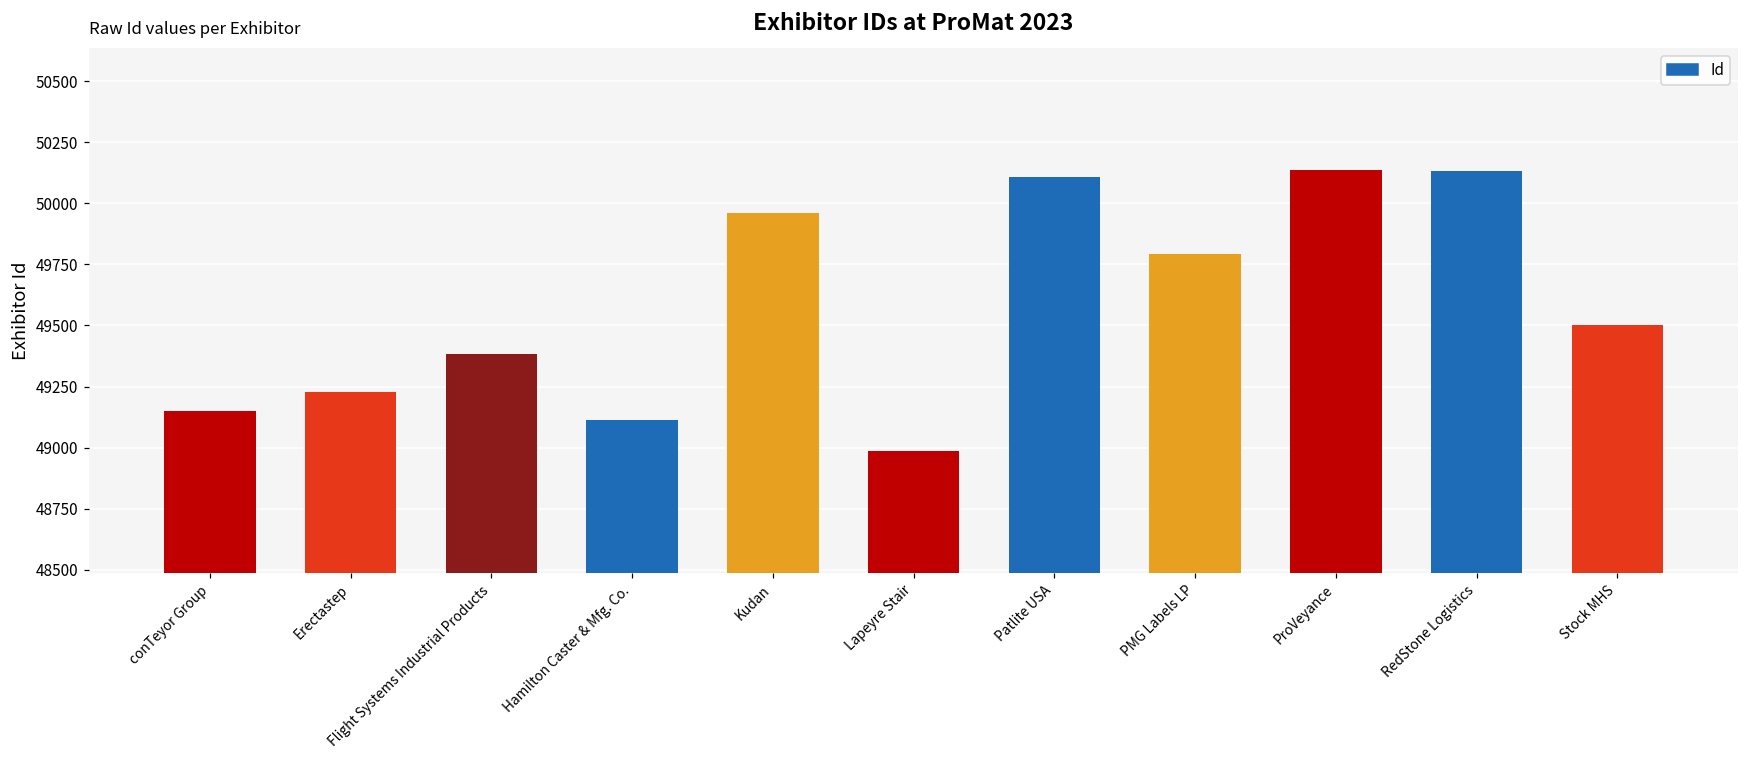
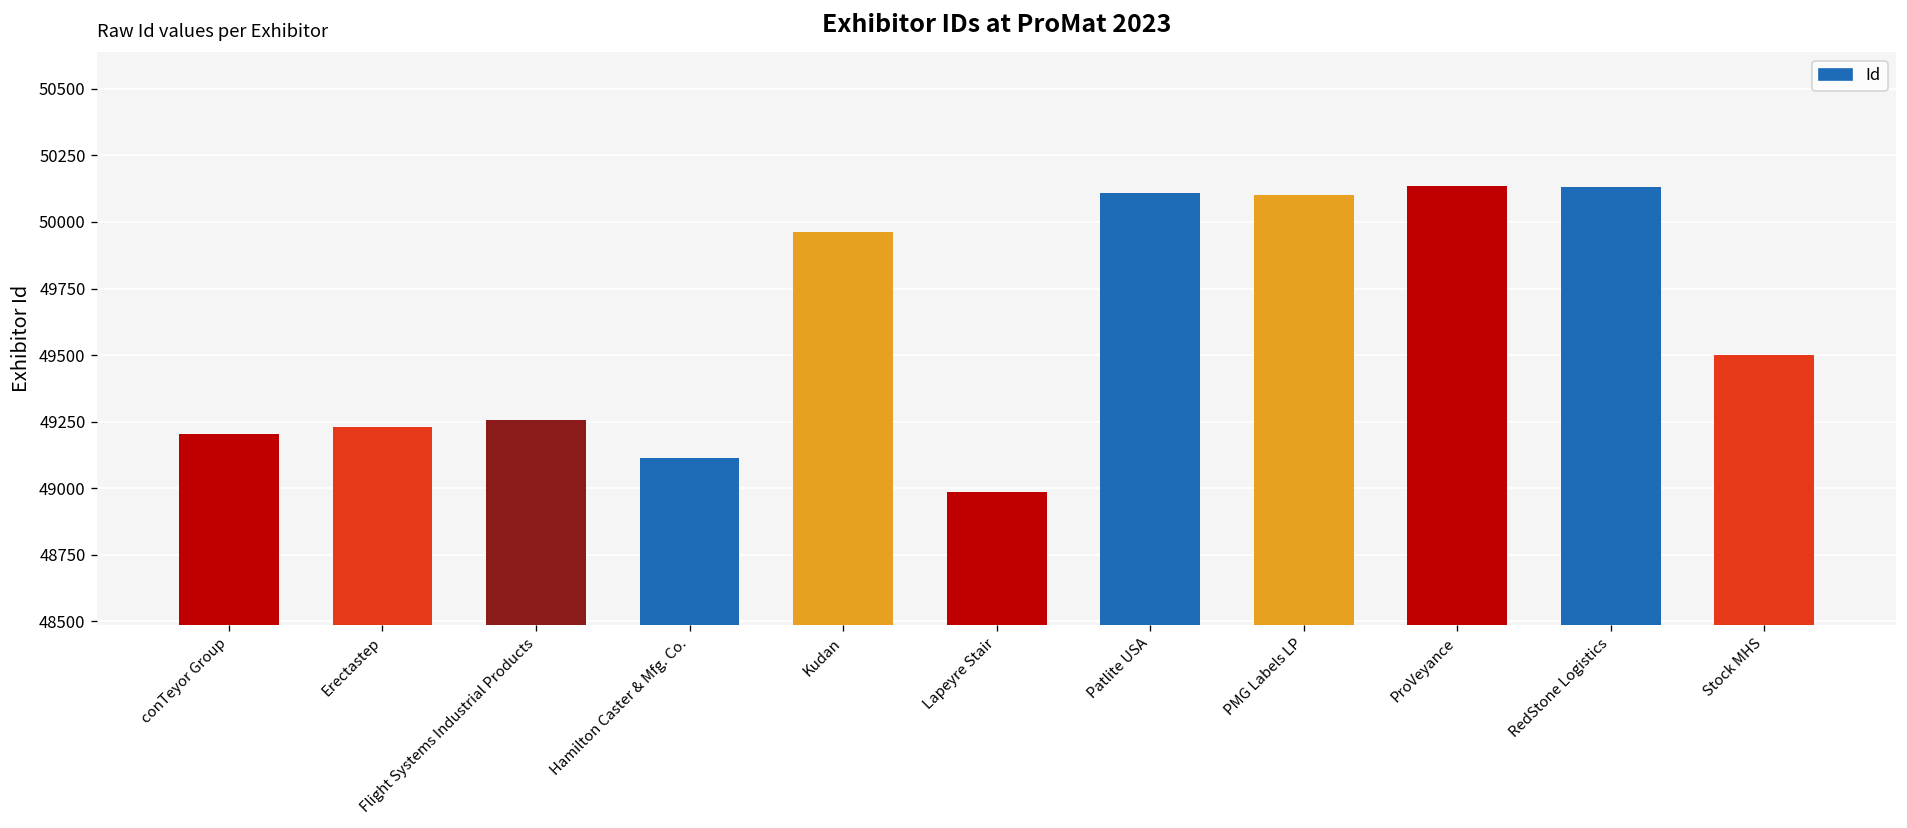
  {
-   "conTeyor Group": 49150,
+   "conTeyor Group": 49200,
    "Erectastep": 49230,
-   "Flight Systems Industrial Products": 49380,
+   "Flight Systems Industrial Products": 49260,
    "Hamilton Caster & Mfg. Co.": 49110,
    "Kudan": 49960,
    "Lapeyre Stair": 48990,
    "Patlite USA": 50110,
-   "PMG Labels LP": 49790,
+   "PMG Labels LP": 50100,
    "ProVeyance": 50140,
    "RedStone Logistics": 50130,
    "Stock MHS": 49500
  }
